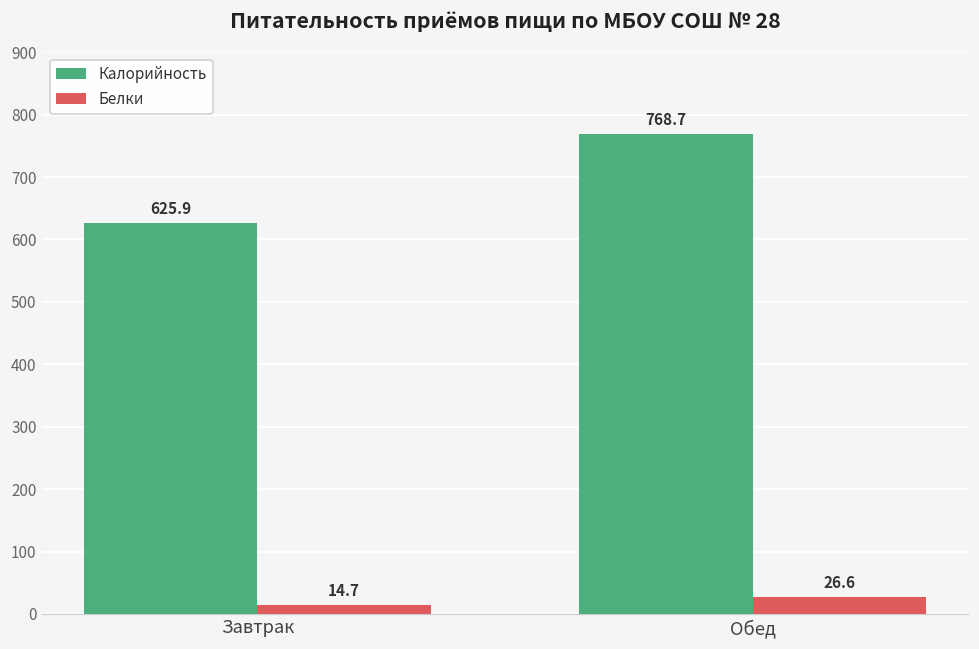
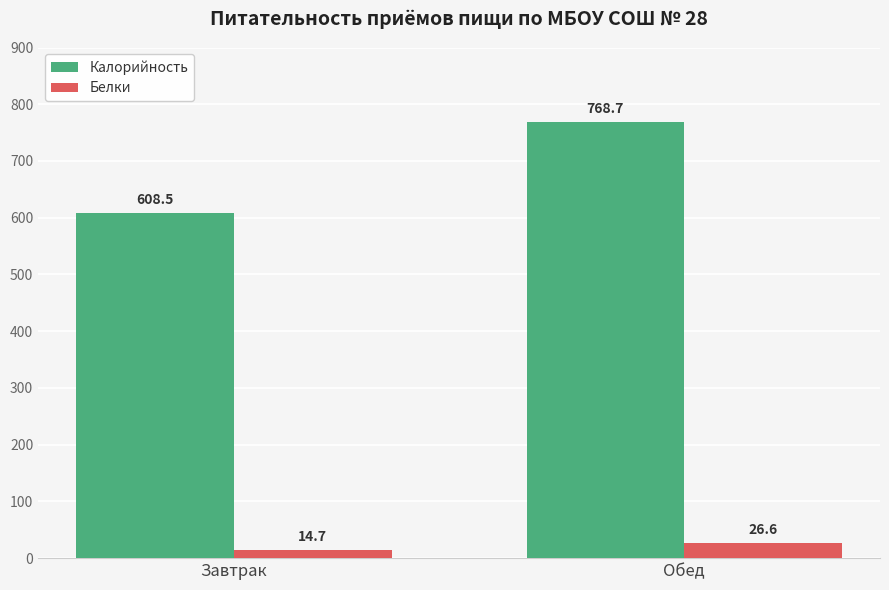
  {
    "Калорийность": {
-     "Завтрак": 625.9,
+     "Завтрак": 608.5,
      "Обед": 768.7
    },
    "Белки": {
      "Завтрак": 14.7,
      "Обед": 26.6
    }
  }
